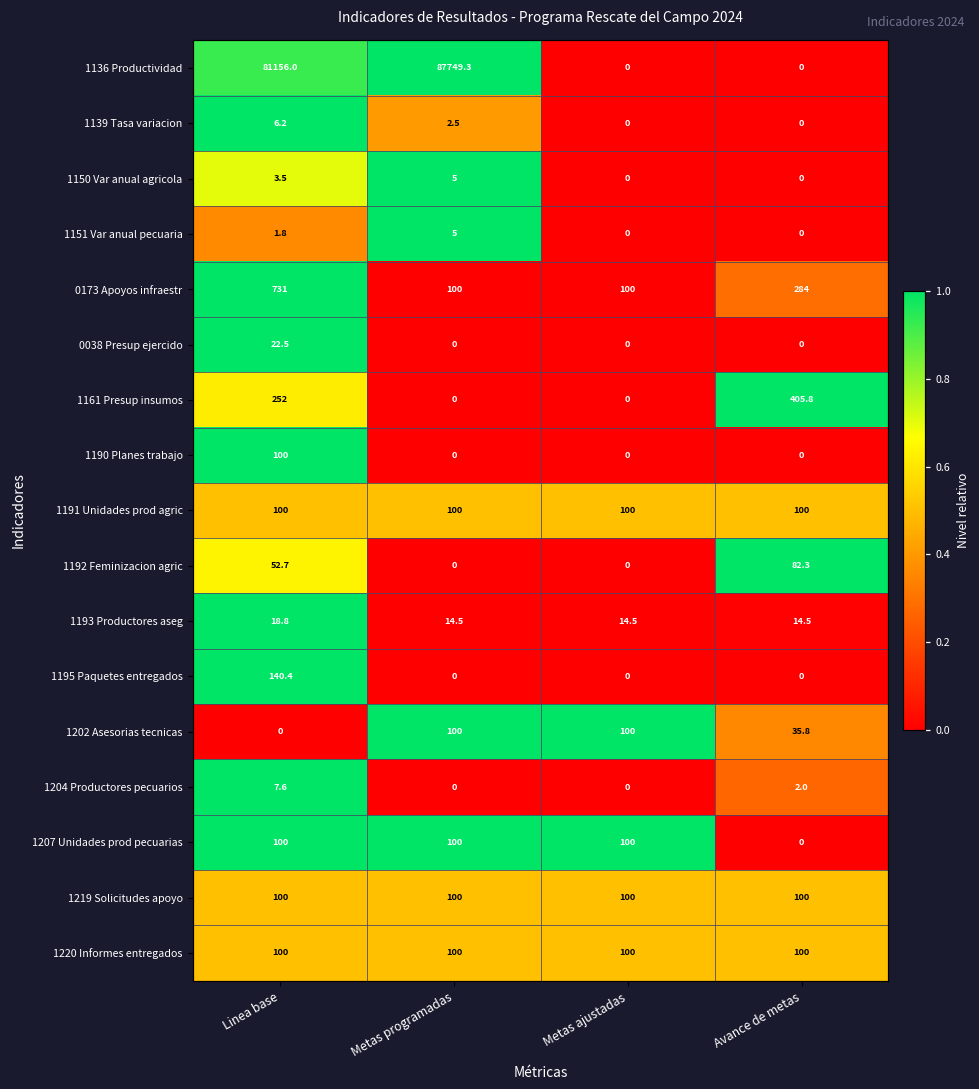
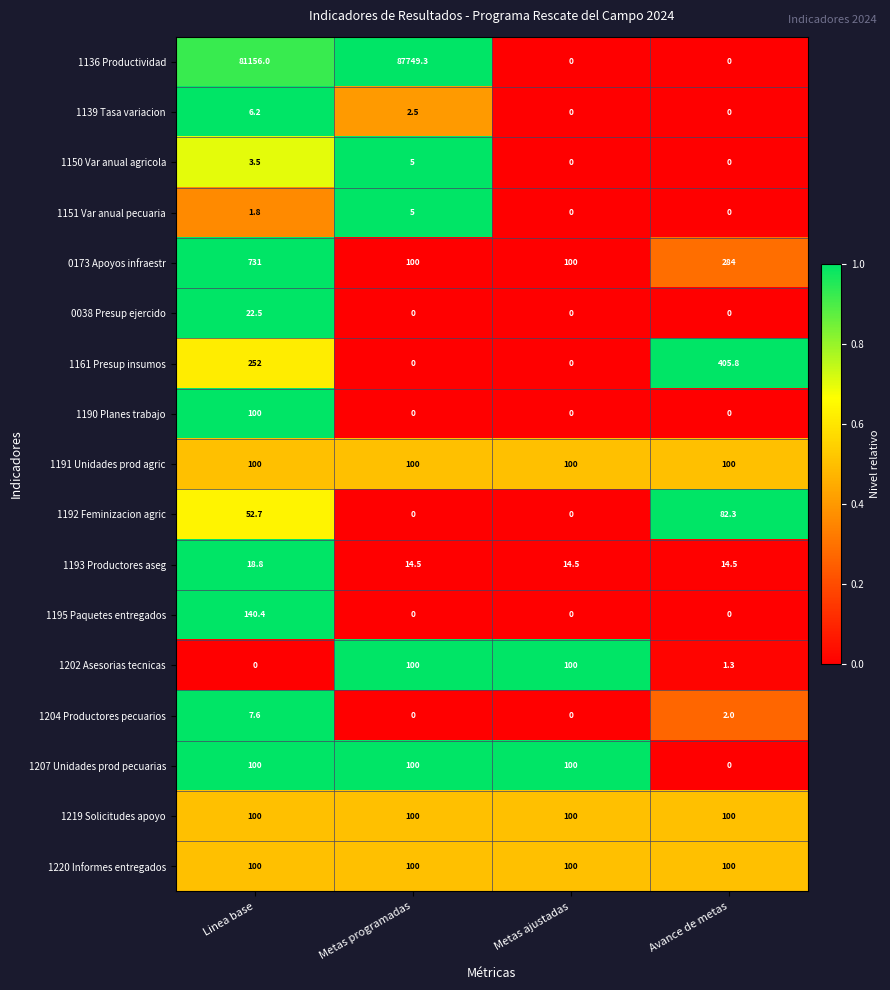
  {
    "1136 Productividad": {
      "Linea base": 81156.0,
      "Metas programadas": 87749.3,
      "Metas ajustadas": 0,
      "Avance de metas": 0
    },
    "1139 Tasa variacion": {
      "Linea base": 6.2,
      "Metas programadas": 2.5,
      "Metas ajustadas": 0,
      "Avance de metas": 0
    },
    "1150 Var anual agricola": {
      "Linea base": 3.5,
      "Metas programadas": 5,
      "Metas ajustadas": 0,
      "Avance de metas": 0
    },
    "1151 Var anual pecuaria": {
      "Linea base": 1.8,
      "Metas programadas": 5,
      "Metas ajustadas": 0,
      "Avance de metas": 0
    },
    "0173 Apoyos infraestr": {
      "Linea base": 731,
      "Metas programadas": 100,
      "Metas ajustadas": 100,
      "Avance de metas": 284
    },
    "0038 Presup ejercido": {
      "Linea base": 22.5,
      "Metas programadas": 0,
      "Metas ajustadas": 0,
      "Avance de metas": 0
    },
    "1161 Presup insumos": {
      "Linea base": 252,
      "Metas programadas": 0,
      "Metas ajustadas": 0,
      "Avance de metas": 405.8
    },
    "1190 Planes trabajo": {
      "Linea base": 100,
      "Metas programadas": 0,
      "Metas ajustadas": 0,
      "Avance de metas": 0
    },
    "1191 Unidades prod agric": {
      "Linea base": 100,
      "Metas programadas": 100,
      "Metas ajustadas": 100,
      "Avance de metas": 100
    },
    "1192 Feminizacion agric": {
      "Linea base": 52.7,
      "Metas programadas": 0,
      "Metas ajustadas": 0,
      "Avance de metas": 82.3
    },
    "1193 Productores aseg": {
      "Linea base": 18.8,
      "Metas programadas": 14.5,
      "Metas ajustadas": 14.5,
      "Avance de metas": 14.5
    },
    "1195 Paquetes entregados": {
      "Linea base": 140.4,
      "Metas programadas": 0,
      "Metas ajustadas": 0,
      "Avance de metas": 0
    },
    "1202 Asesorias tecnicas": {
      "Linea base": 0,
      "Metas programadas": 100,
      "Metas ajustadas": 100,
-     "Avance de metas": 35.8
+     "Avance de metas": 1.3
    },
    "1204 Productores pecuarios": {
      "Linea base": 7.6,
      "Metas programadas": 0,
      "Metas ajustadas": 0,
      "Avance de metas": 2.0
    },
    "1207 Unidades prod pecuarias": {
      "Linea base": 100,
      "Metas programadas": 100,
      "Metas ajustadas": 100,
      "Avance de metas": 0
    },
    "1219 Solicitudes apoyo": {
      "Linea base": 100,
      "Metas programadas": 100,
      "Metas ajustadas": 100,
      "Avance de metas": 100
    },
    "1220 Informes entregados": {
      "Linea base": 100,
      "Metas programadas": 100,
      "Metas ajustadas": 100,
      "Avance de metas": 100
    }
  }
